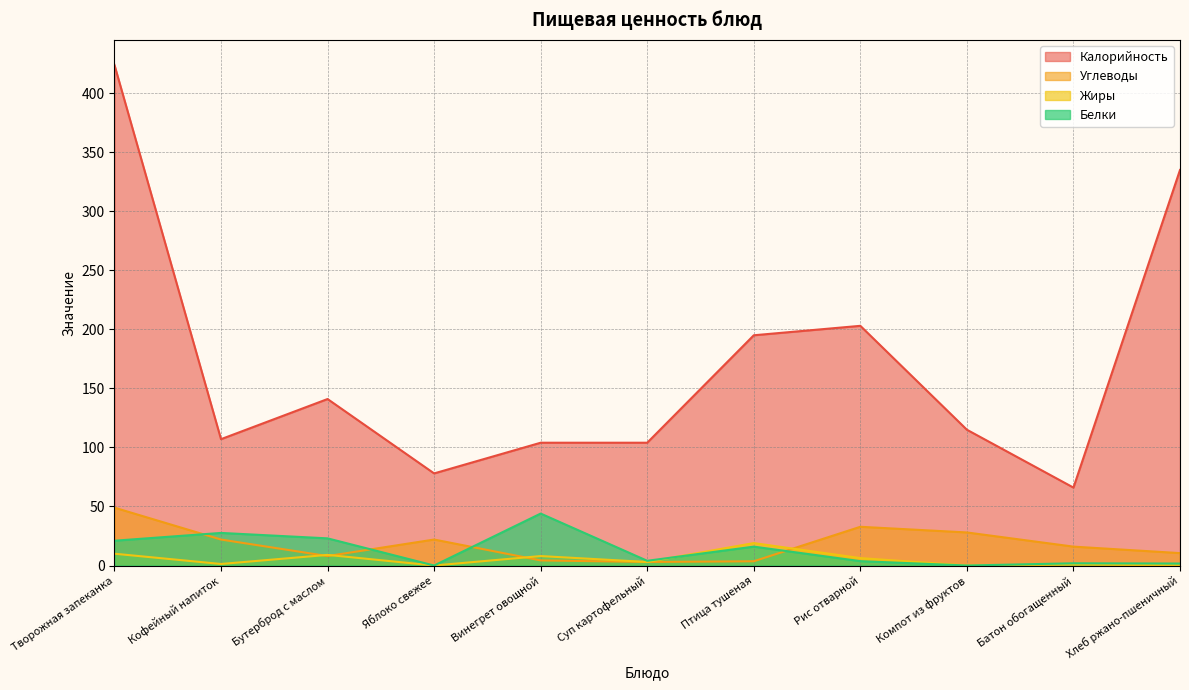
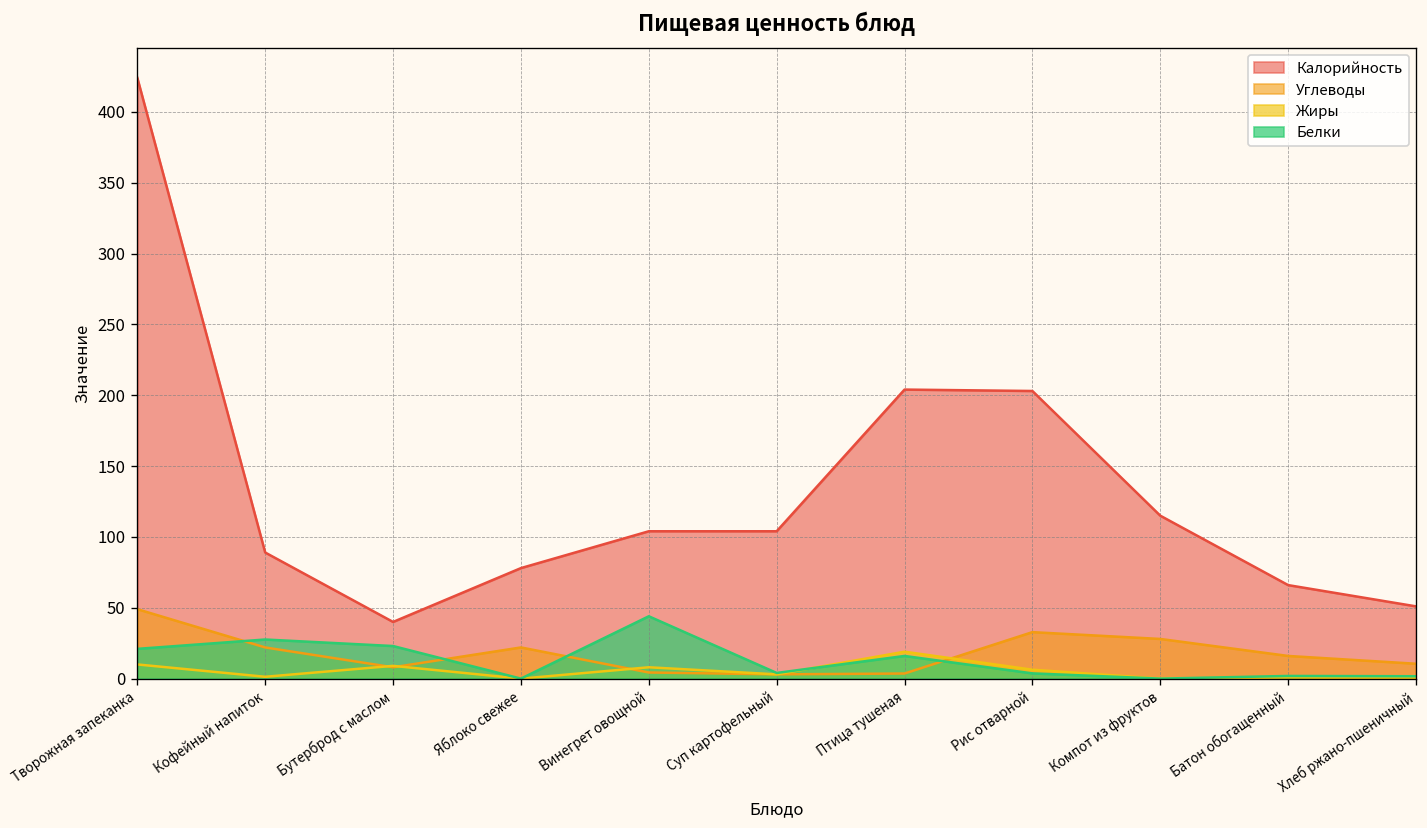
  {
    "Калорийность": {
      "Творожная запеканка": 424,
-     "Кофейный напиток": 107,
-     "Бутерброд с маслом": 141,
+     "Кофейный напиток": 89,
+     "Бутерброд с маслом": 40,
      "Яблоко свежее": 78,
      "Винегрет овощной": 104,
      "Суп картофельный": 104,
-     "Птица тушеная": 195,
+     "Птица тушеная": 204,
      "Рис отварной": 203,
      "Компот из фруктов": 115,
      "Батон обогащенный": 66,
-     "Хлеб ржано-пшеничный": 335
+     "Хлеб ржано-пшеничный": 51
    },
    "Белки": {
      "Творожная запеканка": 21,
      "Кофейный напиток": 28,
      "Бутерброд с маслом": 23,
      "Винегрет овощной": 44,
      "Птица тушеная": 16,
      "Рис отварной": 4
    }
  }
